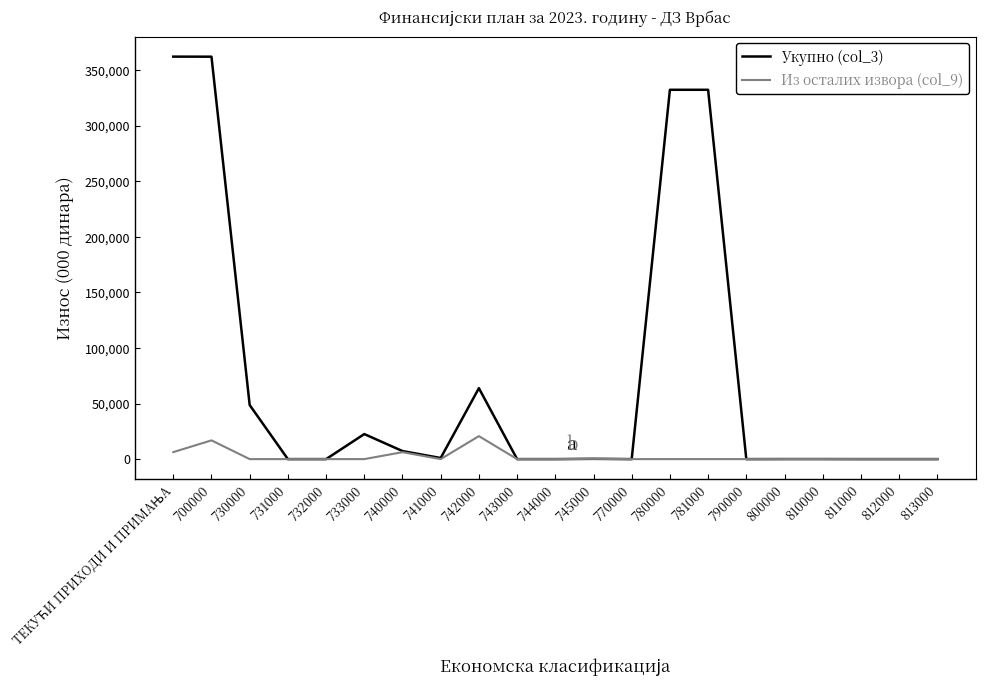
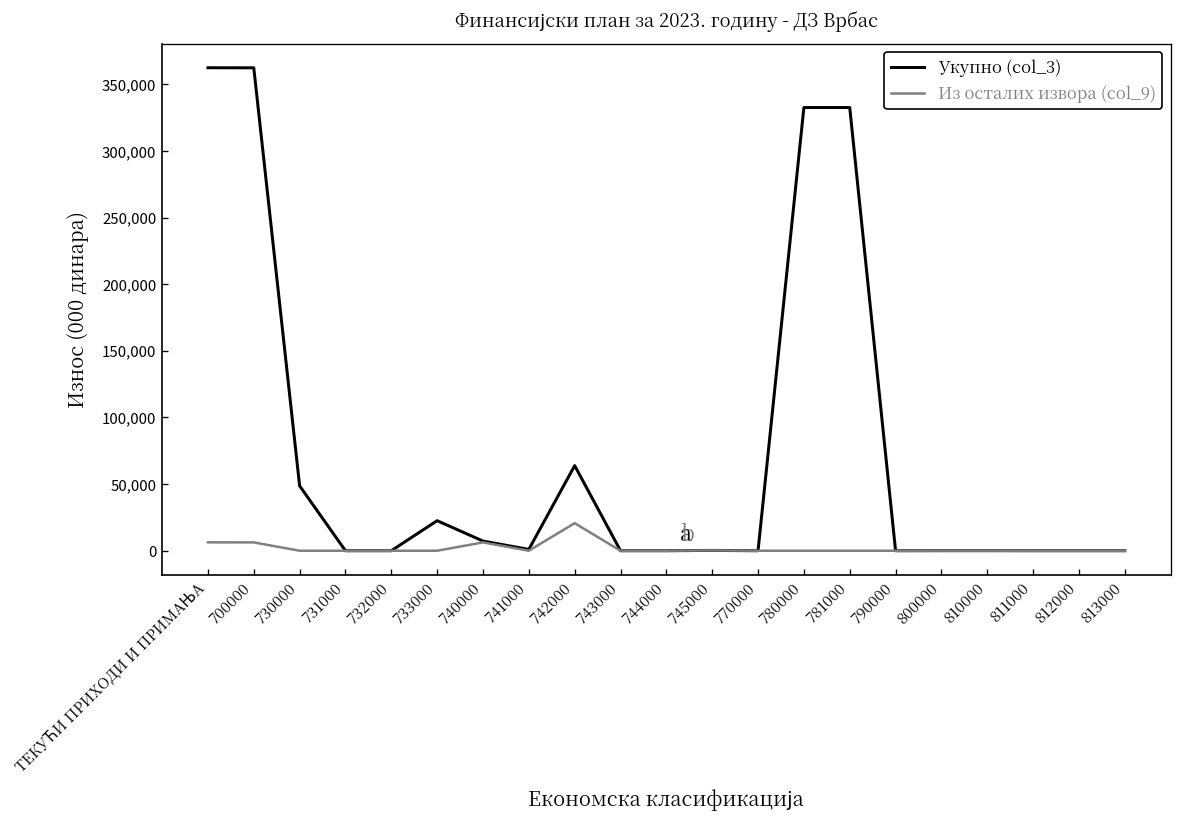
  {
    "Укупно (col_3)": {
      "ТЕКУЋИ ПРИХОДИ И ПРИМАЊА": "362,000",
      "700000": "362,000",
      "730000": "49,000",
      "733000": "23,000",
      "742000": "64,000",
      "780000": "333,000",
      "781000": "333,000"
    },
    "Из осталих извора (col_9)": {
      "ТЕКУЋИ ПРИХОДИ И ПРИМАЊА": "6,000",
-     "700000": "17,000",
+     "700000": "6,000",
      "730000": "0",
      "733000": "0",
      "742000": "21,000",
      "780000": "0",
      "781000": "0"
    }
  }
